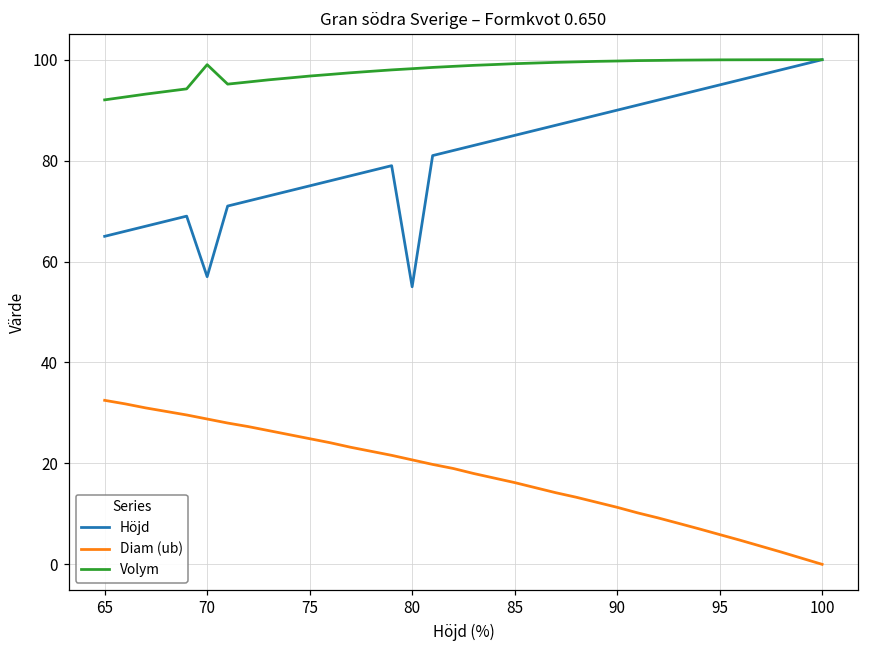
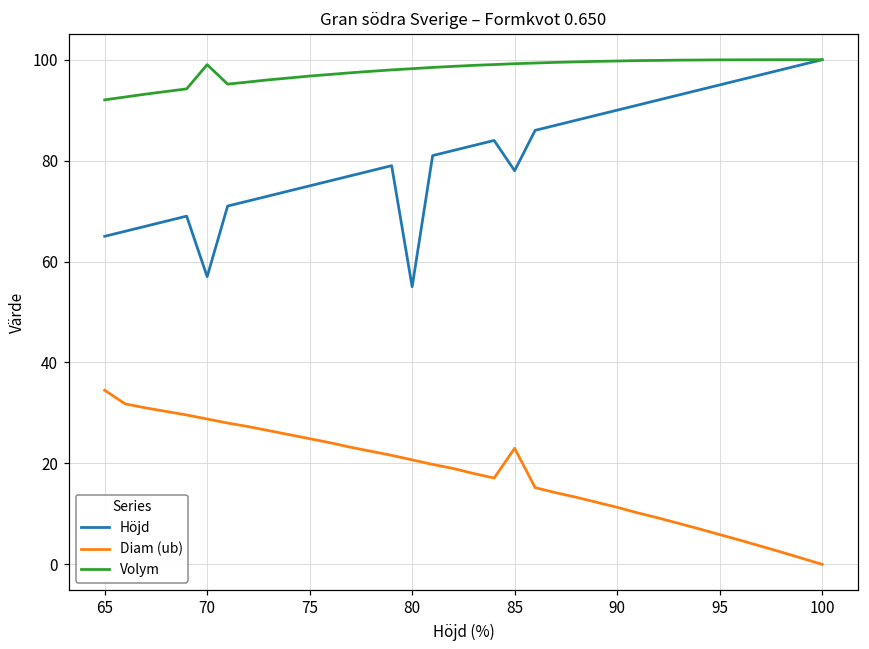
  {
    "Höjd": {
      "65": 65,
      "70": 57,
      "75": 75,
      "80": 55,
-     "85": 85,
+     "85": 78,
      "90": 90,
      "95": 95
    },
    "Diam (ub)": {
-     "65": 33,
+     "65": 35,
      "70": 29,
      "75": 25,
      "80": 21,
-     "85": 16,
+     "85": 23,
      "90": 11,
      "95": 6,
      "100": 0
    },
    "Volym": {
      "65": 92,
      "70": 99,
      "75": 97,
      "80": 98,
      "85": 99,
      "90": 100,
      "95": 100
    }
  }
